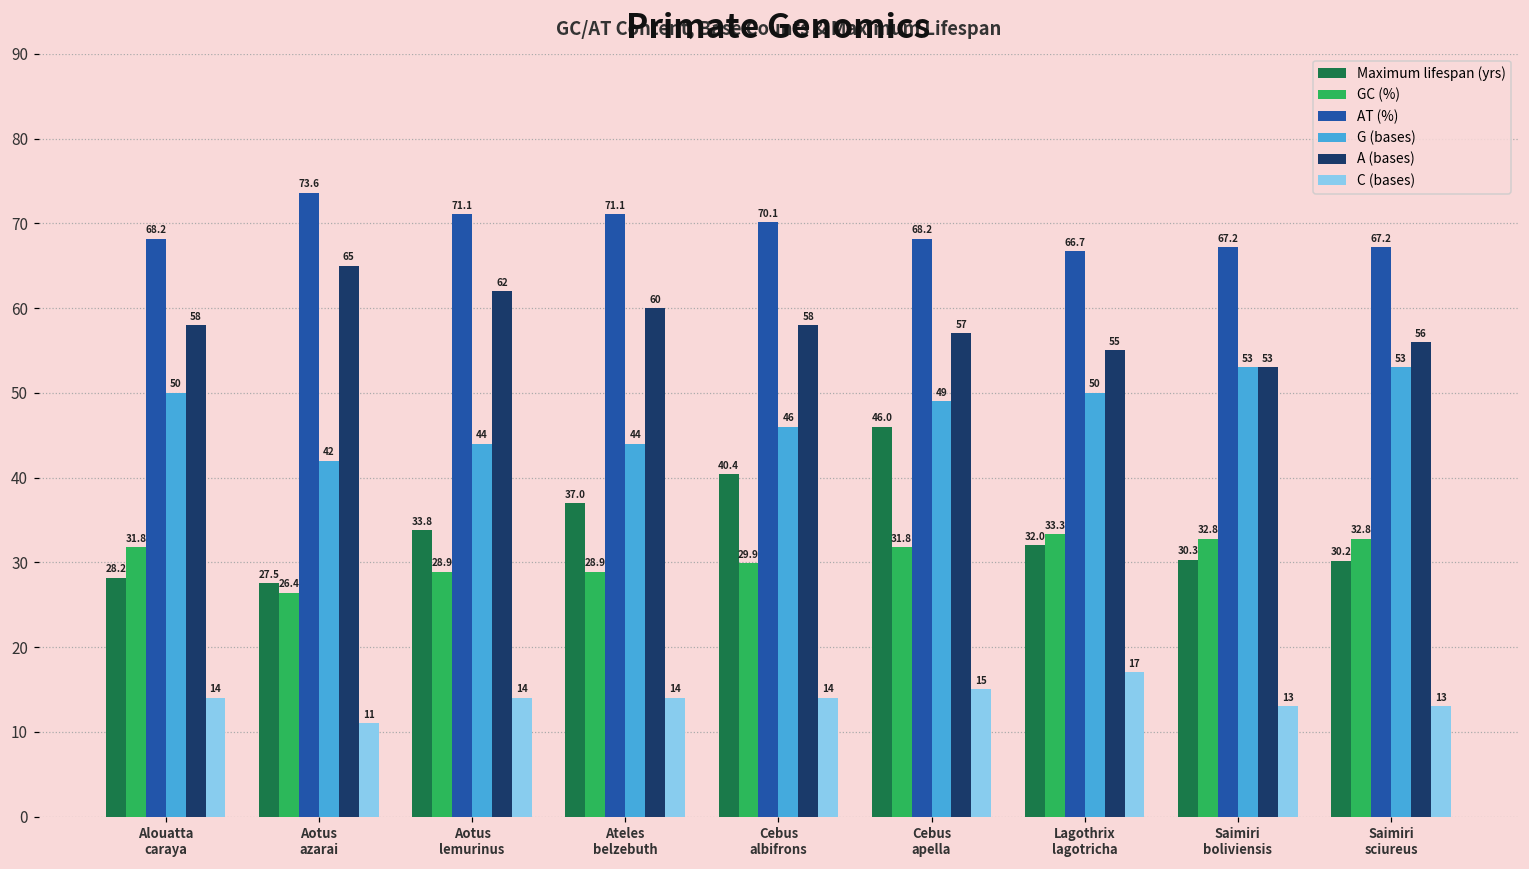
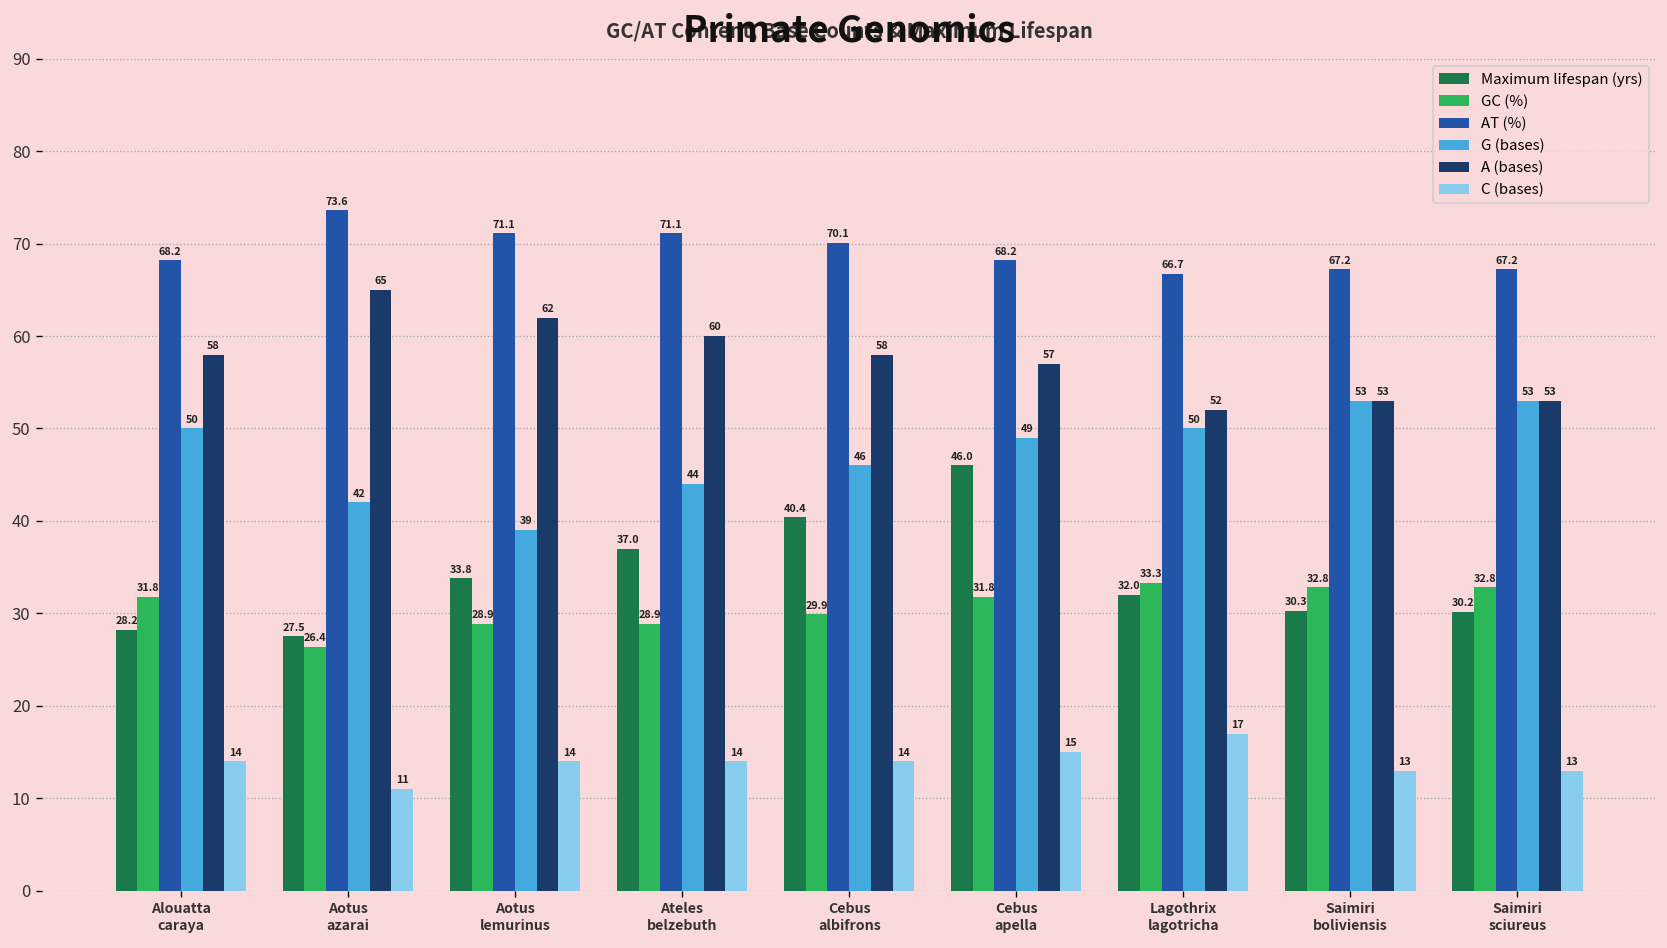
  {
    "Maximum lifespan (yrs)": {
      "Alouatta caraya": 28.2,
      "Aotus azarai": 27.5,
      "Aotus lemurinus": 33.8,
      "Ateles belzebuth": 37.0,
      "Cebus albifrons": 40.4,
      "Cebus apella": 46.0,
      "Lagothrix lagotricha": 32.0,
      "Saimiri boliviensis": 30.3,
      "Saimiri sciureus": 30.2
    },
    "GC (%)": {
      "Alouatta caraya": 31.8,
      "Aotus azarai": 26.4,
      "Aotus lemurinus": 28.9,
      "Ateles belzebuth": 28.9,
      "Cebus albifrons": 29.9,
      "Cebus apella": 31.8,
      "Lagothrix lagotricha": 33.3,
      "Saimiri boliviensis": 32.8,
      "Saimiri sciureus": 32.8
    },
    "AT (%)": {
      "Alouatta caraya": 68.2,
      "Aotus azarai": 73.6,
      "Aotus lemurinus": 71.1,
      "Ateles belzebuth": 71.1,
      "Cebus albifrons": 70.1,
      "Cebus apella": 68.2,
      "Lagothrix lagotricha": 66.7,
      "Saimiri boliviensis": 67.2,
      "Saimiri sciureus": 67.2
    },
    "G (bases)": {
      "Alouatta caraya": 50,
      "Aotus azarai": 42,
-     "Aotus lemurinus": 44,
+     "Aotus lemurinus": 39,
      "Ateles belzebuth": 44,
      "Cebus albifrons": 46,
      "Cebus apella": 49,
      "Lagothrix lagotricha": 50,
      "Saimiri boliviensis": 53,
      "Saimiri sciureus": 53
    },
    "A (bases)": {
      "Alouatta caraya": 58,
      "Aotus azarai": 65,
      "Aotus lemurinus": 62,
      "Ateles belzebuth": 60,
      "Cebus albifrons": 58,
      "Cebus apella": 57,
-     "Lagothrix lagotricha": 55,
+     "Lagothrix lagotricha": 52,
      "Saimiri boliviensis": 53,
-     "Saimiri sciureus": 56
+     "Saimiri sciureus": 53
    },
    "C (bases)": {
      "Alouatta caraya": 14,
      "Aotus azarai": 11,
      "Aotus lemurinus": 14,
      "Ateles belzebuth": 14,
      "Cebus albifrons": 14,
      "Cebus apella": 15,
      "Lagothrix lagotricha": 17,
      "Saimiri boliviensis": 13,
      "Saimiri sciureus": 13
    }
  }
